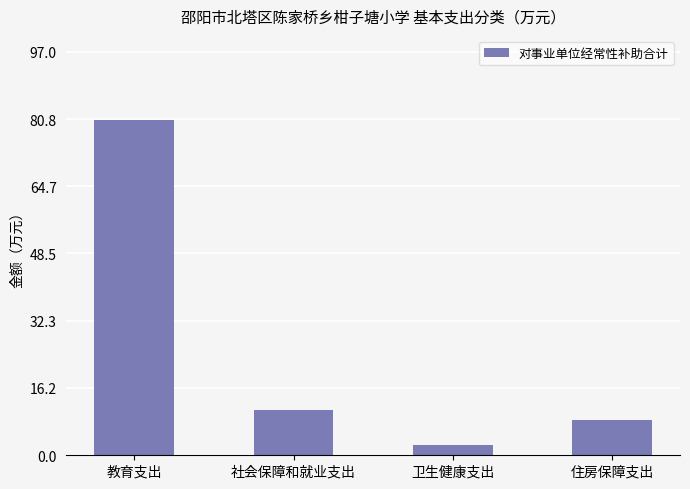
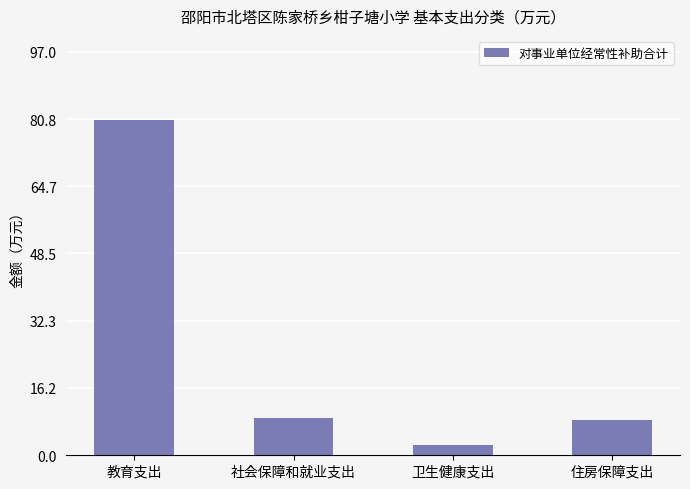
  {
    "教育支出": 81,
-   "社会保障和就业支出": 11,
+   "社会保障和就业支出": 9,
    "卫生健康支出": 2,
    "住房保障支出": 9
  }
